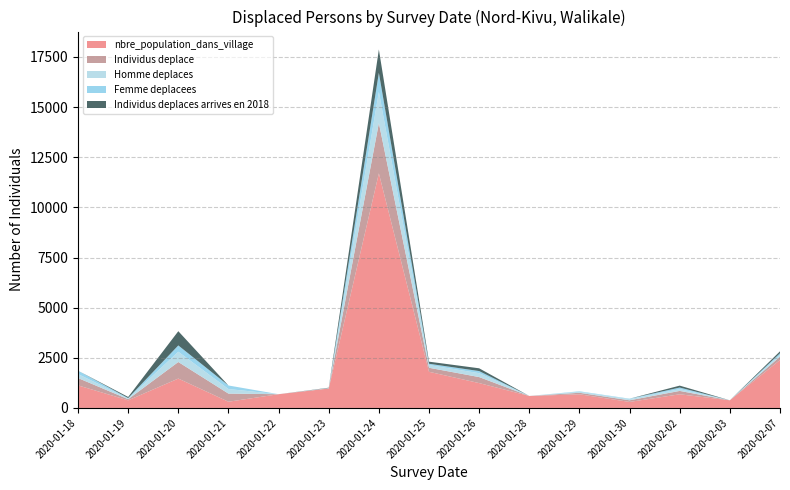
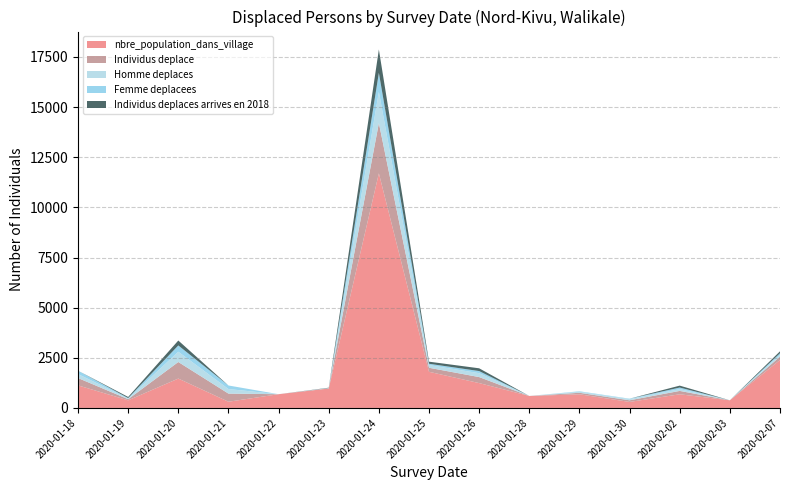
  {
    "Individus deplaces arrives en 2018": {
-     "2020-01-20": 700,
+     "2020-01-20": 200,
      "2020-01-24": 1200,
      "2020-01-26": 100
    }
  }
